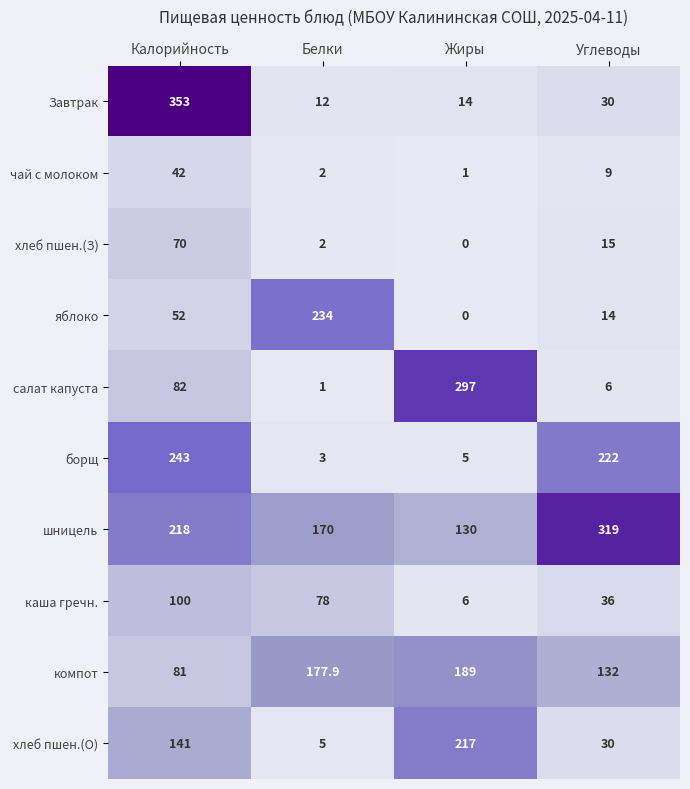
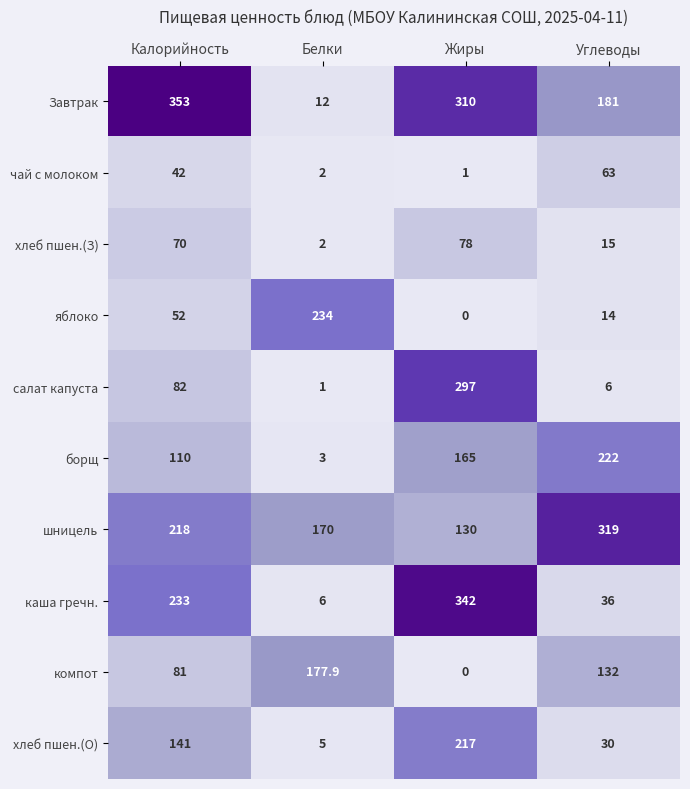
  {
    "Завтрак": {
      "Калорийность": 353,
      "Белки": 12,
-     "Жиры": 14,
-     "Углеводы": 30
+     "Жиры": 310,
+     "Углеводы": 181
    },
    "чай с молоком": {
      "Калорийность": 42,
      "Белки": 2,
      "Жиры": 1,
-     "Углеводы": 9
+     "Углеводы": 63
    },
    "хлеб пшен.(З)": {
      "Калорийность": 70,
      "Белки": 2,
-     "Жиры": 0,
+     "Жиры": 78,
      "Углеводы": 15
    },
    "яблоко": {
      "Калорийность": 52,
      "Белки": 234,
      "Жиры": 0,
      "Углеводы": 14
    },
    "салат капуста": {
      "Калорийность": 82,
      "Белки": 1,
      "Жиры": 297,
      "Углеводы": 6
    },
    "борщ": {
-     "Калорийность": 243,
+     "Калорийность": 110,
      "Белки": 3,
-     "Жиры": 5,
+     "Жиры": 165,
      "Углеводы": 222
    },
    "шницель": {
      "Калорийность": 218,
      "Белки": 170,
      "Жиры": 130,
      "Углеводы": 319
    },
    "каша гречн.": {
-     "Калорийность": 100,
-     "Белки": 78,
-     "Жиры": 6,
+     "Калорийность": 233,
+     "Белки": 6,
+     "Жиры": 342,
      "Углеводы": 36
    },
    "компот": {
      "Калорийность": 81,
      "Белки": 177.9,
-     "Жиры": 189,
+     "Жиры": 0,
      "Углеводы": 132
    },
    "хлеб пшен.(О)": {
      "Калорийность": 141,
      "Белки": 5,
      "Жиры": 217,
      "Углеводы": 30
    }
  }
